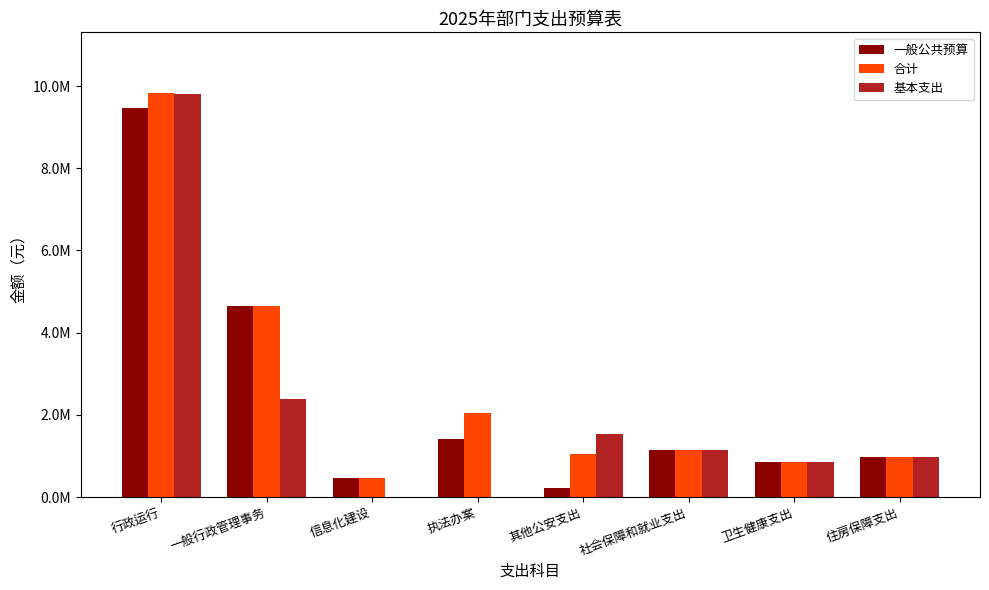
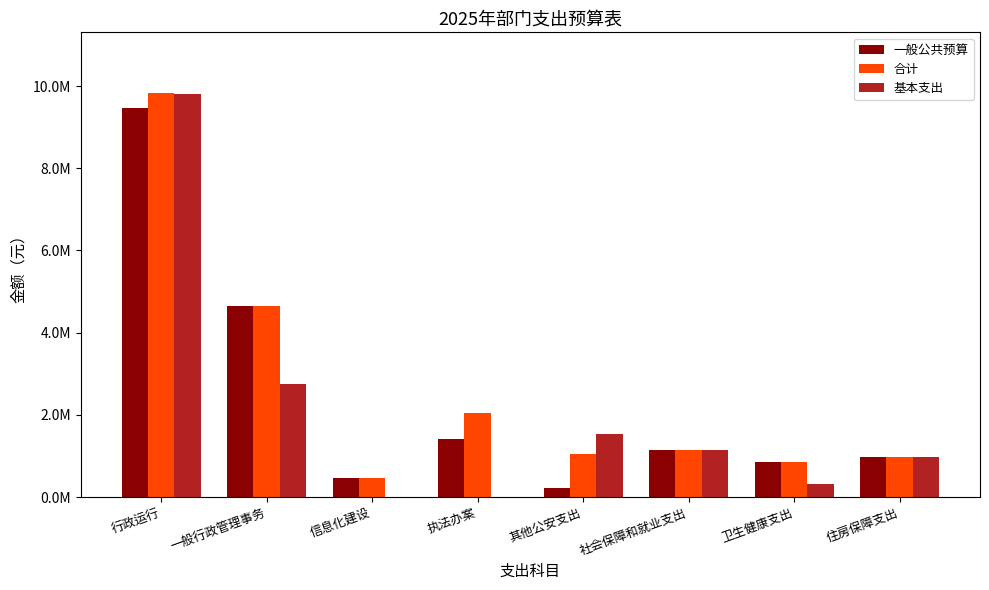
  {
    "一般公共预算": {
      "行政运行": 9500000,
      "一般行政管理事务": 4700000,
      "信息化建设": 500000,
      "执法办案": 1400000,
      "其他公安支出": 200000,
      "社会保障和就业支出": 1100000,
      "卫生健康支出": 800000,
      "住房保障支出": 1000000
    },
    "合计": {
      "行政运行": 9800000,
      "一般行政管理事务": 4700000,
      "信息化建设": 500000,
      "执法办案": 2100000,
      "其他公安支出": 1100000,
      "社会保障和就业支出": 1100000,
      "卫生健康支出": 800000,
      "住房保障支出": 1000000
    },
    "基本支出": {
      "行政运行": 9800000,
-     "一般行政管理事务": 2400000,
+     "一般行政管理事务": 2800000,
      "信息化建设": 0,
      "执法办案": 0,
      "其他公安支出": 1500000,
      "社会保障和就业支出": 1100000,
-     "卫生健康支出": 800000,
+     "卫生健康支出": 300000,
      "住房保障支出": 1000000
    }
  }
